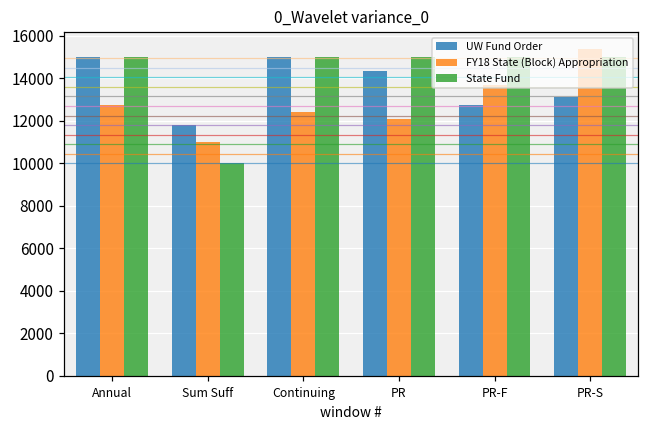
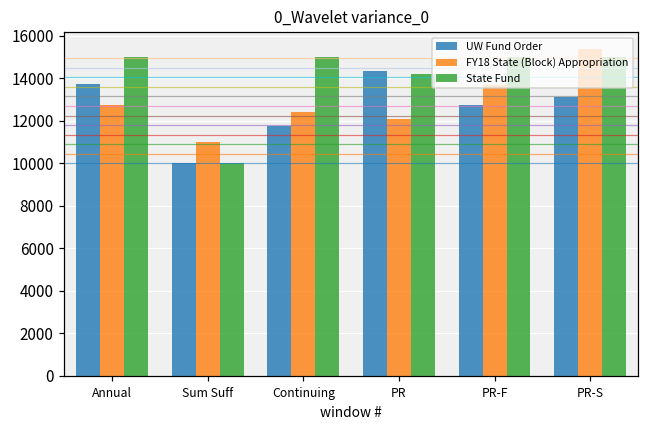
  {
    "UW Fund Order": {
-     "Annual": 15000,
-     "Sum Suff": 11800,
-     "Continuing": 15000,
+     "Annual": 13700,
+     "Sum Suff": 10000,
+     "Continuing": 11800,
      "PR": 14400,
      "PR-F": 12800,
      "PR-S": 13100
    },
    "FY18 State (Block) Appropriation": {
      "Annual": 12700,
      "Sum Suff": 11000,
      "Continuing": 12400,
      "PR": 12100
    },
    "State Fund": {
      "Annual": 15000,
      "Sum Suff": 10000,
      "Continuing": 15000,
-     "PR": 15000
+     "PR": 14200
    }
  }
